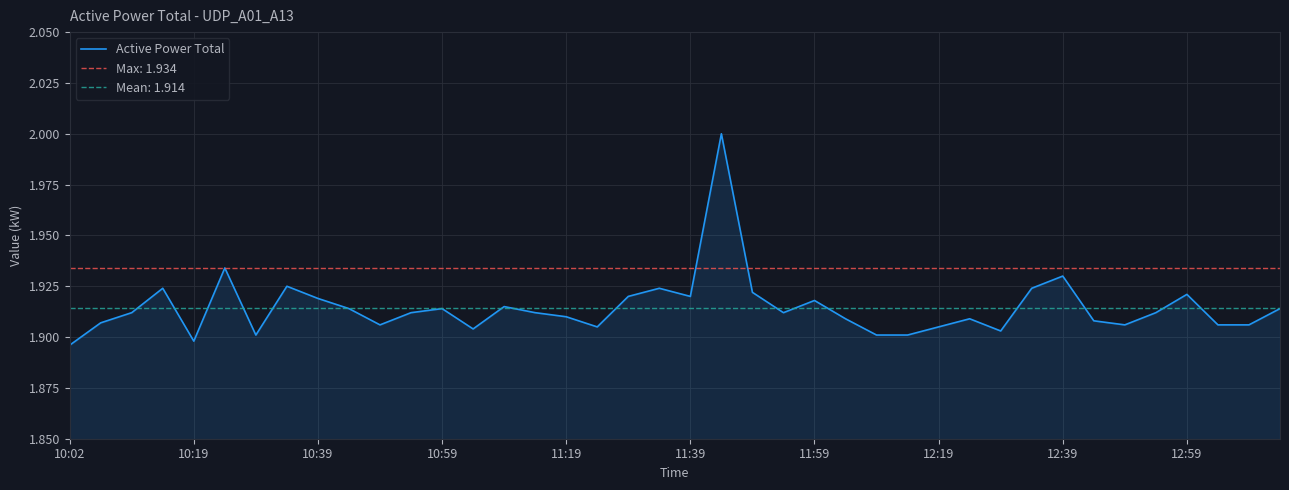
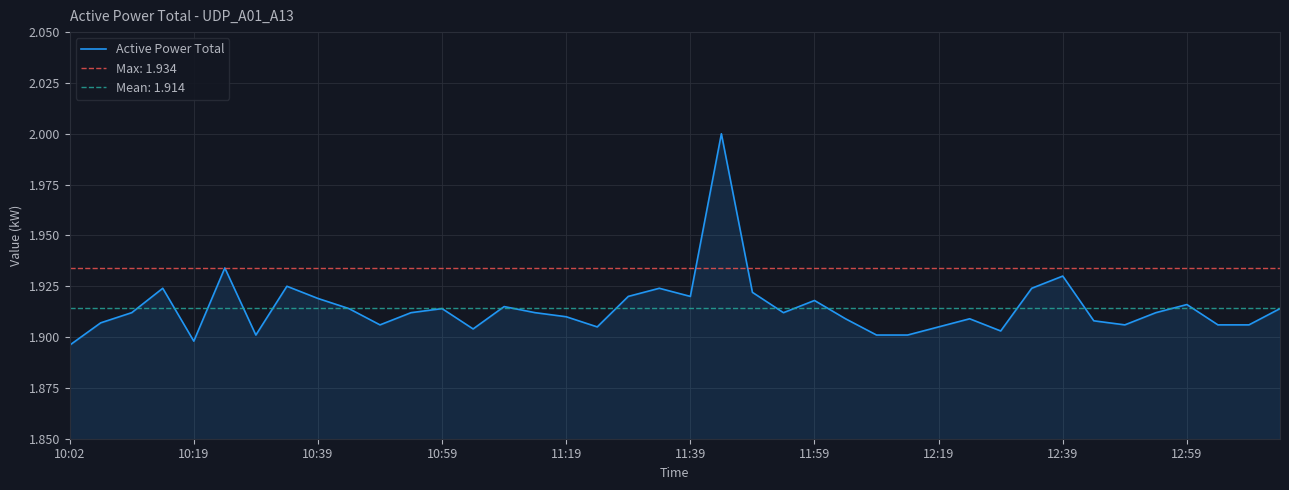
  {
    "10:02": 1.896,
    "10:19": 1.898,
    "10:39": 1.919,
    "10:59": 1.914,
    "11:19": 1.910,
    "11:39": 1.920,
    "11:59": 1.918,
    "12:19": 1.905,
    "12:39": 1.930,
-   "12:59": 1.921
+   "12:59": 1.916
  }
